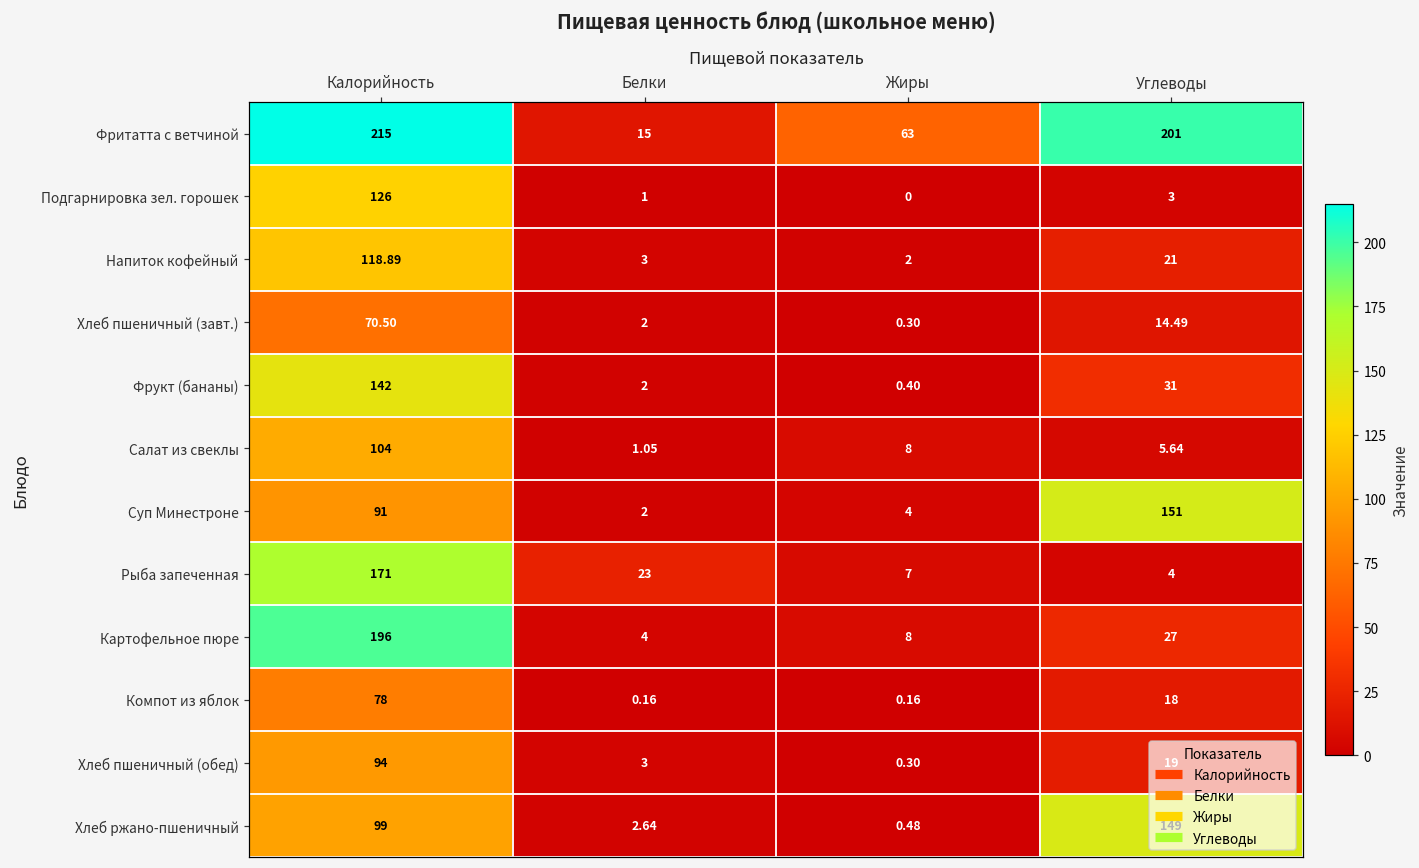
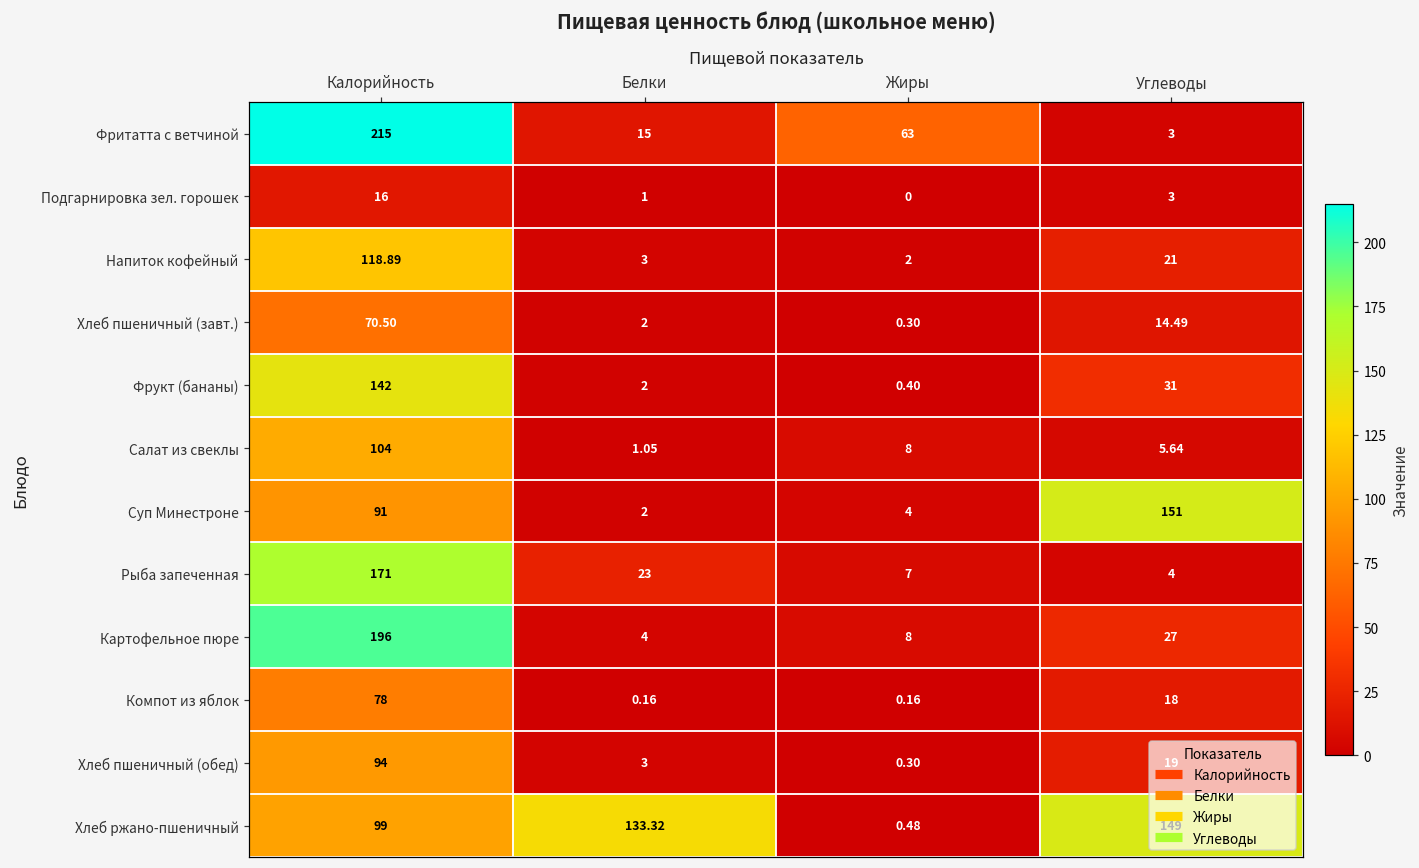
  {
    "Фритатта с ветчиной": {
      "Калорийность": 215,
      "Белки": 15,
      "Жиры": 63,
-     "Углеводы": 201
+     "Углеводы": 3
    },
    "Подгарнировка зел. горошек": {
-     "Калорийность": 126,
+     "Калорийность": 16,
      "Белки": 1,
      "Жиры": 0,
      "Углеводы": 3
    },
    "Напиток кофейный": {
      "Калорийность": 118.89,
      "Белки": 3,
      "Жиры": 2,
      "Углеводы": 21
    },
    "Хлеб пшеничный (завт.)": {
      "Калорийность": 70.50,
      "Белки": 2,
      "Жиры": 0.30,
      "Углеводы": 14.49
    },
    "Фрукт (бананы)": {
      "Калорийность": 142,
      "Белки": 2,
      "Жиры": 0.40,
      "Углеводы": 31
    },
    "Салат из свеклы": {
      "Калорийность": 104,
      "Белки": 1.05,
      "Жиры": 8,
      "Углеводы": 5.64
    },
    "Суп Минестроне": {
      "Калорийность": 91,
      "Белки": 2,
      "Жиры": 4,
      "Углеводы": 151
    },
    "Рыба запеченная": {
      "Калорийность": 171,
      "Белки": 23,
      "Жиры": 7,
      "Углеводы": 4
    },
    "Картофельное пюре": {
      "Калорийность": 196,
      "Белки": 4,
      "Жиры": 8,
      "Углеводы": 27
    },
    "Компот из яблок": {
      "Калорийность": 78,
      "Белки": 0.16,
      "Жиры": 0.16,
      "Углеводы": 18
    },
    "Хлеб пшеничный (обед)": {
      "Калорийность": 94,
      "Белки": 3,
      "Жиры": 0.30
    },
    "Хлеб ржано-пшеничный": {
      "Калорийность": 99,
-     "Белки": 2.64,
+     "Белки": 133.32,
      "Жиры": 0.48
    }
  }
